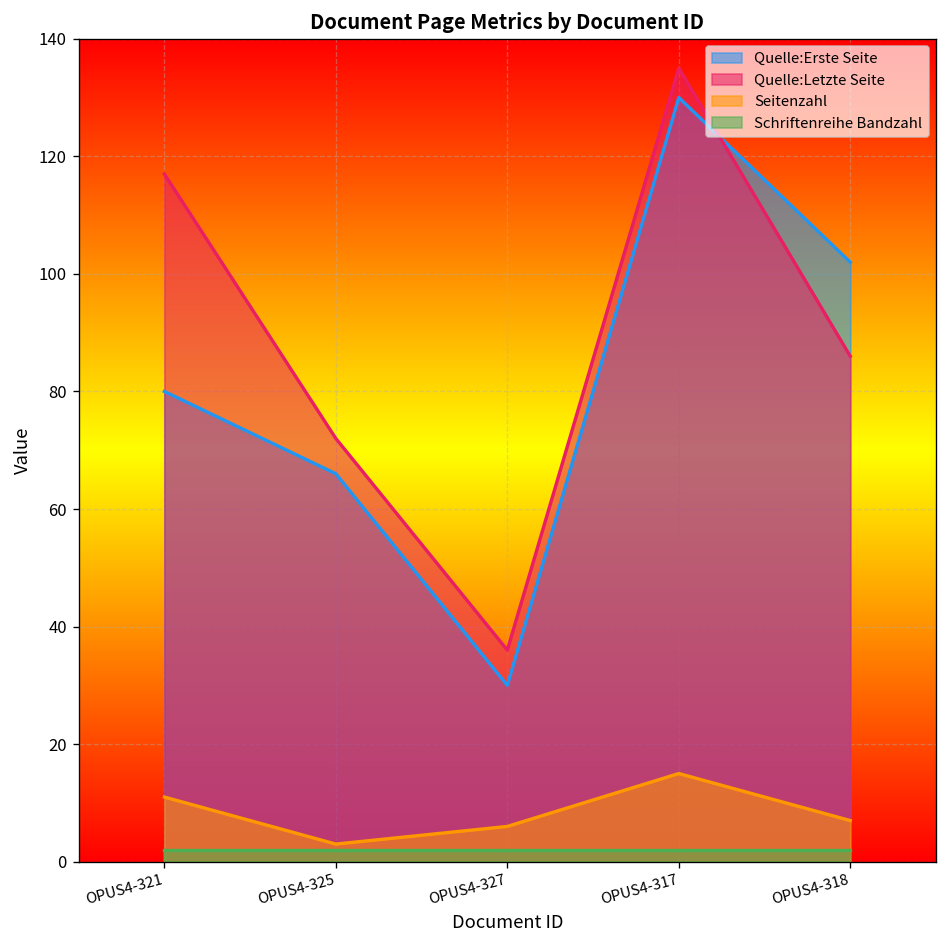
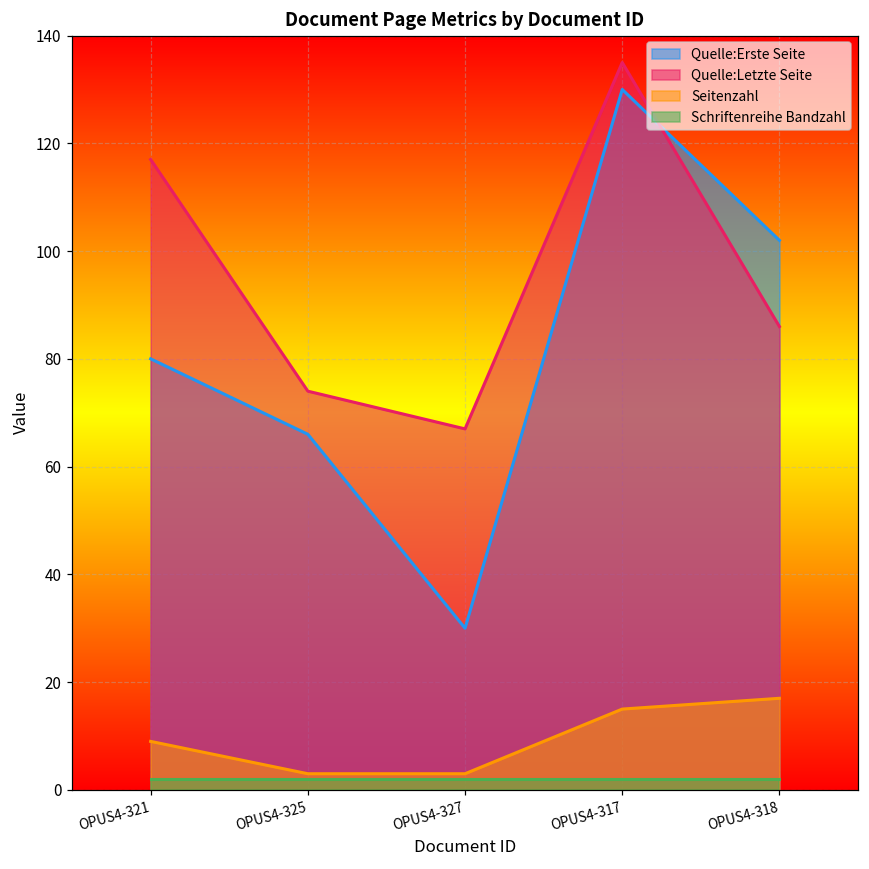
  {
    "Quelle:Erste Seite": {
      "OPUS4-321": 80,
      "OPUS4-325": 66,
      "OPUS4-327": 30,
      "OPUS4-317": 130,
      "OPUS4-318": 102
    },
    "Quelle:Letzte Seite": {
      "OPUS4-321": 117,
-     "OPUS4-325": 72,
-     "OPUS4-327": 36,
+     "OPUS4-325": 74,
+     "OPUS4-327": 67,
      "OPUS4-317": 135,
      "OPUS4-318": 86
    },
    "Seitenzahl": {
-     "OPUS4-321": 11,
+     "OPUS4-321": 9,
      "OPUS4-325": 3,
-     "OPUS4-327": 6,
+     "OPUS4-327": 3,
      "OPUS4-317": 15,
-     "OPUS4-318": 7
+     "OPUS4-318": 17
    },
    "Schriftenreihe Bandzahl": {
      "OPUS4-321": 2,
      "OPUS4-325": 2,
      "OPUS4-327": 2,
      "OPUS4-317": 2,
      "OPUS4-318": 2
    }
  }
